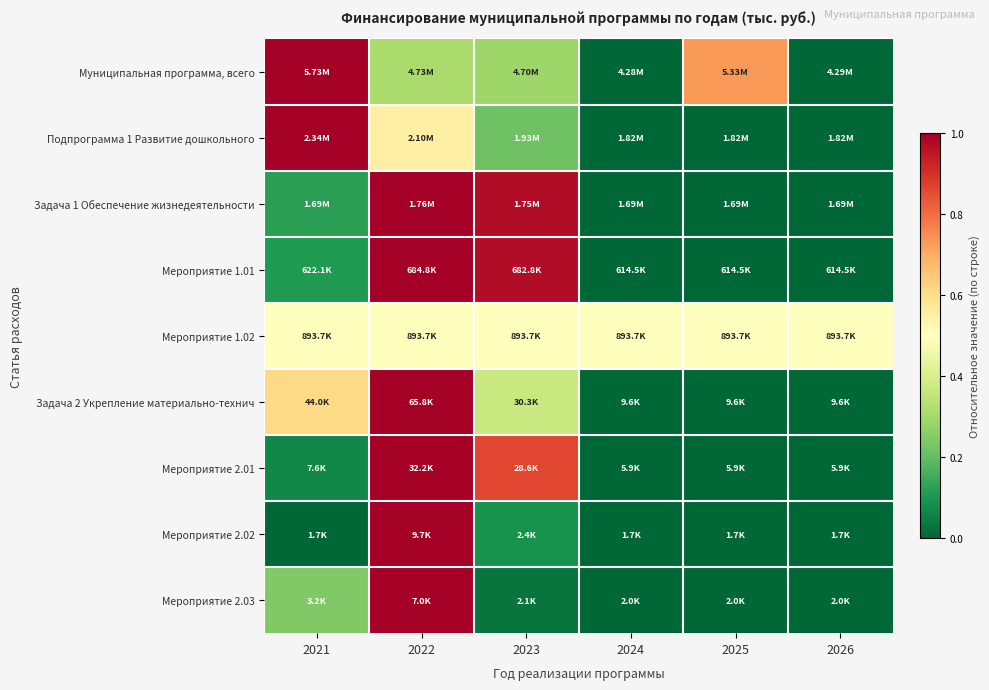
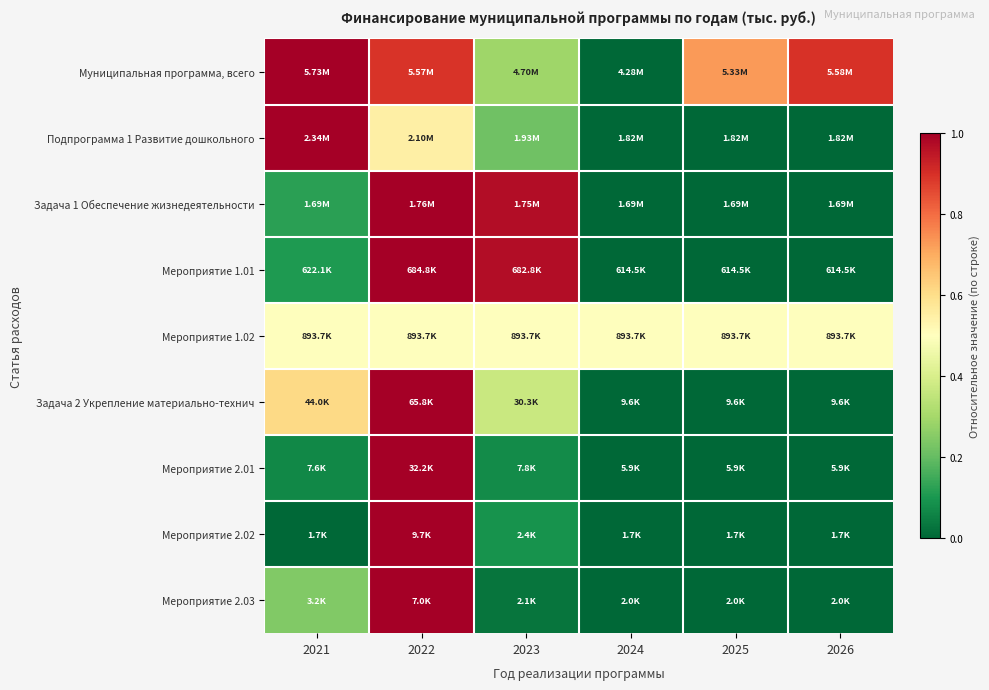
  {
    "Муниципальная программа, всего": {
      "2021": "5.73M",
-     "2022": "4.73M",
+     "2022": "5.57M",
      "2023": "4.70M",
      "2024": "4.28M",
      "2025": "5.33M",
-     "2026": "4.29M"
+     "2026": "5.58M"
    },
    "Подпрограмма 1 Развитие дошкольного": {
      "2021": "2.34M",
      "2022": "2.10M",
      "2023": "1.93M",
      "2024": "1.82M",
      "2025": "1.82M",
      "2026": "1.82M"
    },
    "Задача 1 Обеспечение жизнедеятельности": {
      "2021": "1.69M",
      "2022": "1.76M",
      "2023": "1.75M",
      "2024": "1.69M",
      "2025": "1.69M",
      "2026": "1.69M"
    },
    "Мероприятие 1.01": {
      "2021": "622.1K",
      "2022": "684.8K",
      "2023": "682.8K",
      "2024": "614.5K",
      "2025": "614.5K",
      "2026": "614.5K"
    },
    "Мероприятие 1.02": {
      "2021": "893.7K",
      "2022": "893.7K",
      "2023": "893.7K",
      "2024": "893.7K",
      "2025": "893.7K",
      "2026": "893.7K"
    },
    "Задача 2 Укрепление материально-технич": {
      "2021": "44.0K",
      "2022": "65.8K",
      "2023": "30.3K",
      "2024": "9.6K",
      "2025": "9.6K",
      "2026": "9.6K"
    },
    "Мероприятие 2.01": {
      "2021": "7.6K",
      "2022": "32.2K",
-     "2023": "28.6K",
+     "2023": "7.8K",
      "2024": "5.9K",
      "2025": "5.9K",
      "2026": "5.9K"
    },
    "Мероприятие 2.02": {
      "2021": "1.7K",
      "2022": "9.7K",
      "2023": "2.4K",
      "2024": "1.7K",
      "2025": "1.7K",
      "2026": "1.7K"
    },
    "Мероприятие 2.03": {
      "2021": "3.2K",
      "2022": "7.0K",
      "2023": "2.1K",
      "2024": "2.0K",
      "2025": "2.0K",
      "2026": "2.0K"
    }
  }
